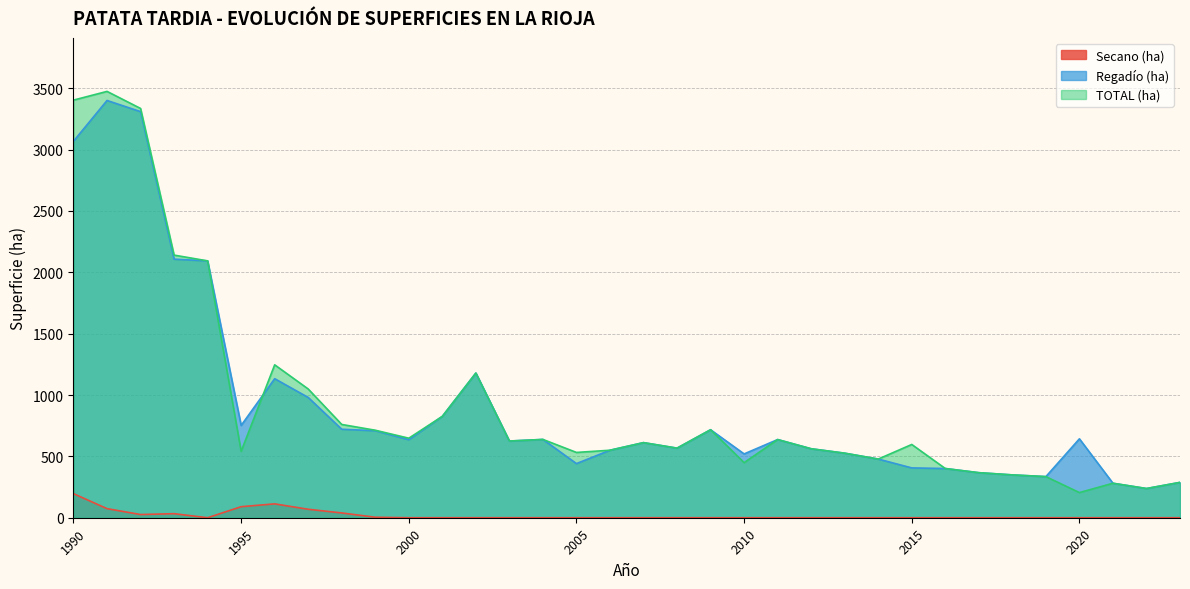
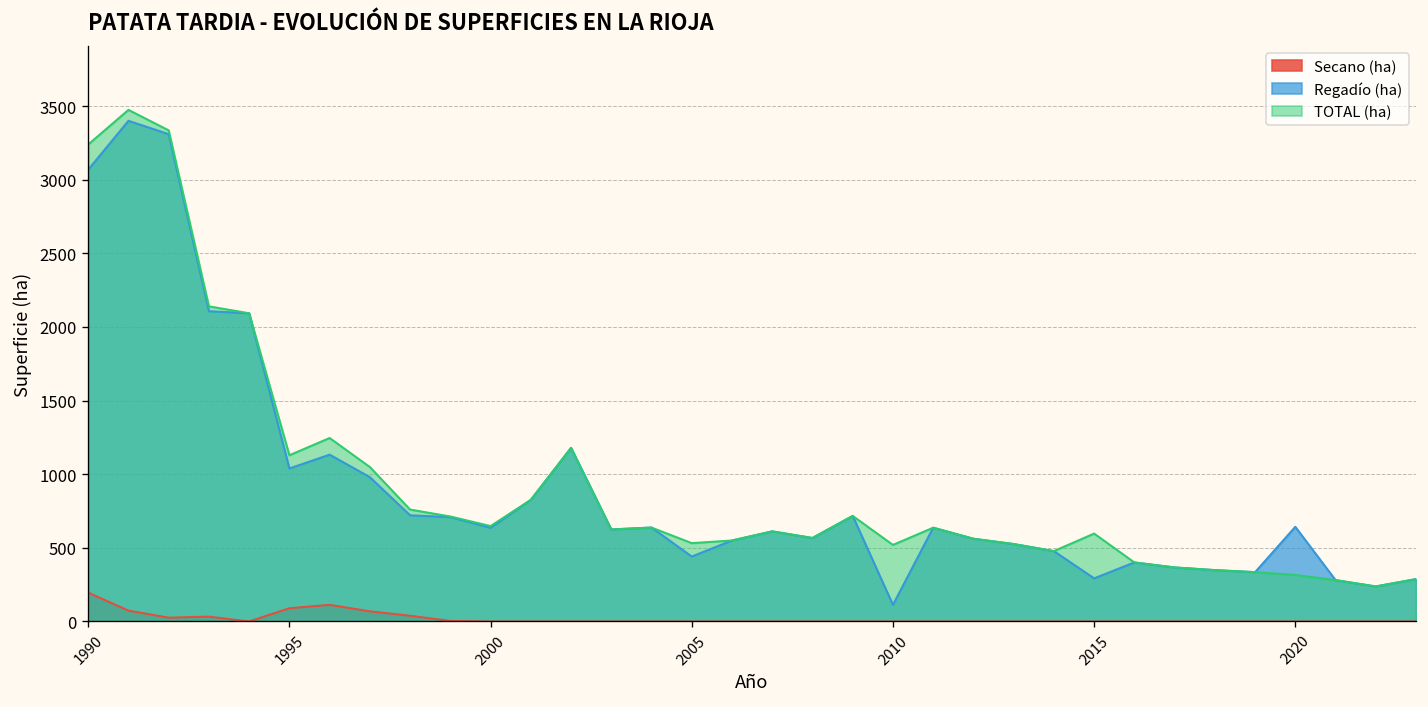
  {
    "Secano (ha)": {
      "1990": 200,
      "1995": 90,
      "2000": 0,
      "2005": 0,
      "2010": 0,
      "2015": 0,
      "2020": 0
    },
    "Regadío (ha)": {
      "1990": 3070,
-     "1995": 750,
+     "1995": 1040,
      "2005": 440,
-     "2010": 520,
-     "2015": 410,
+     "2010": 110,
+     "2015": 290,
      "2020": 640
    },
    "TOTAL (ha)": {
-     "1990": 3400,
-     "1995": 540,
+     "1990": 3240,
+     "1995": 1130,
      "2005": 530,
-     "2010": 450,
+     "2010": 520,
      "2015": 600,
-     "2020": 210
+     "2020": 320
    }
  }
